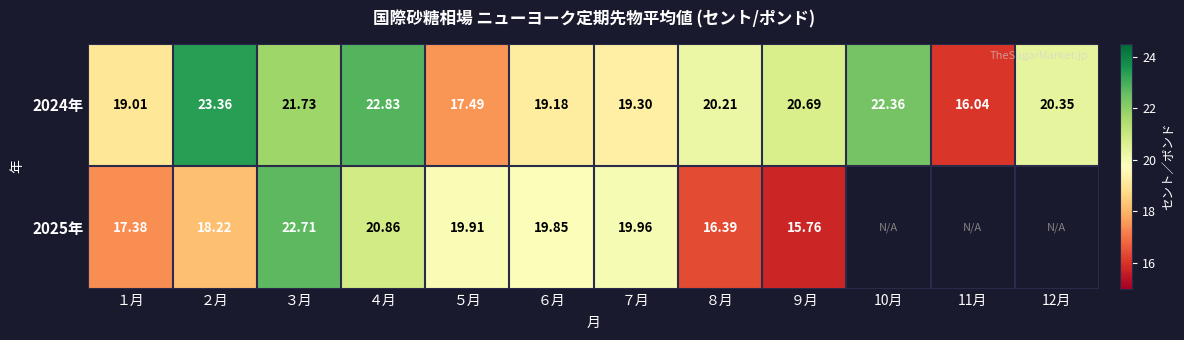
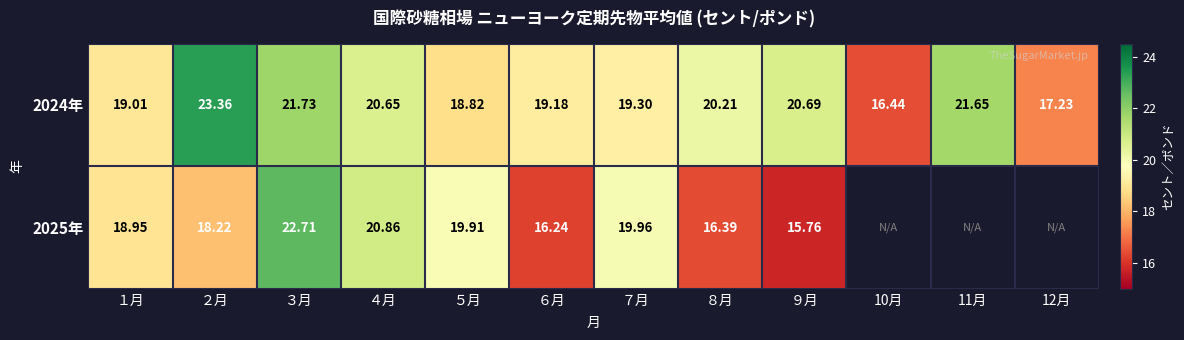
  {
    "2024年": {
      "１月": 19.01,
      "２月": 23.36,
      "３月": 21.73,
-     "４月": 22.83,
-     "５月": 17.49,
+     "４月": 20.65,
+     "５月": 18.82,
      "６月": 19.18,
      "７月": 19.30,
      "８月": 20.21,
      "９月": 20.69,
-     "10月": 22.36,
-     "11月": 16.04,
-     "12月": 20.35
+     "10月": 16.44,
+     "11月": 21.65,
+     "12月": 17.23
    },
    "2025年": {
-     "１月": 17.38,
+     "１月": 18.95,
      "２月": 18.22,
      "３月": 22.71,
      "４月": 20.86,
      "５月": 19.91,
-     "６月": 19.85,
+     "６月": 16.24,
      "７月": 19.96,
      "８月": 16.39,
      "９月": 15.76
    }
  }
